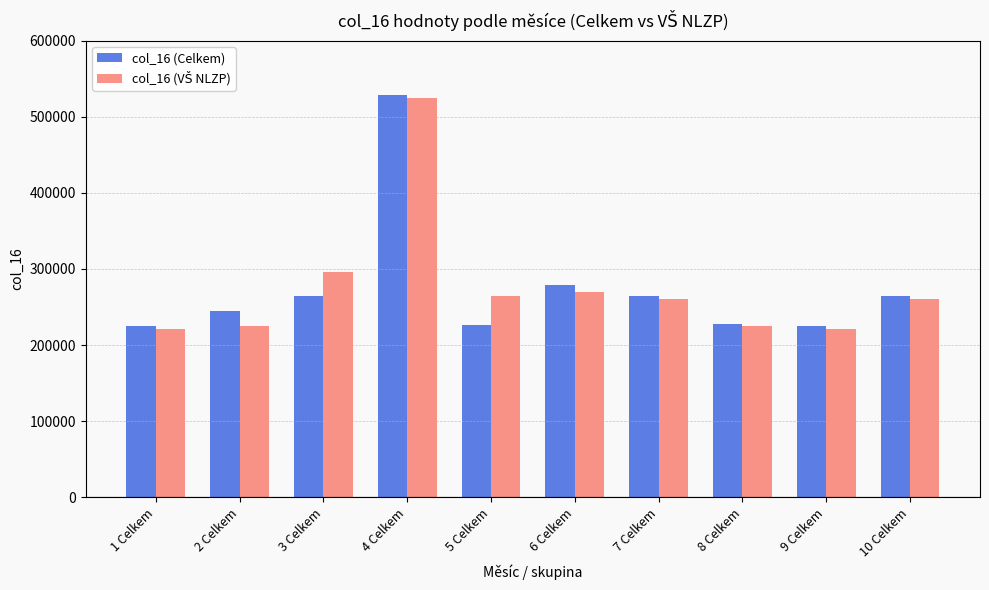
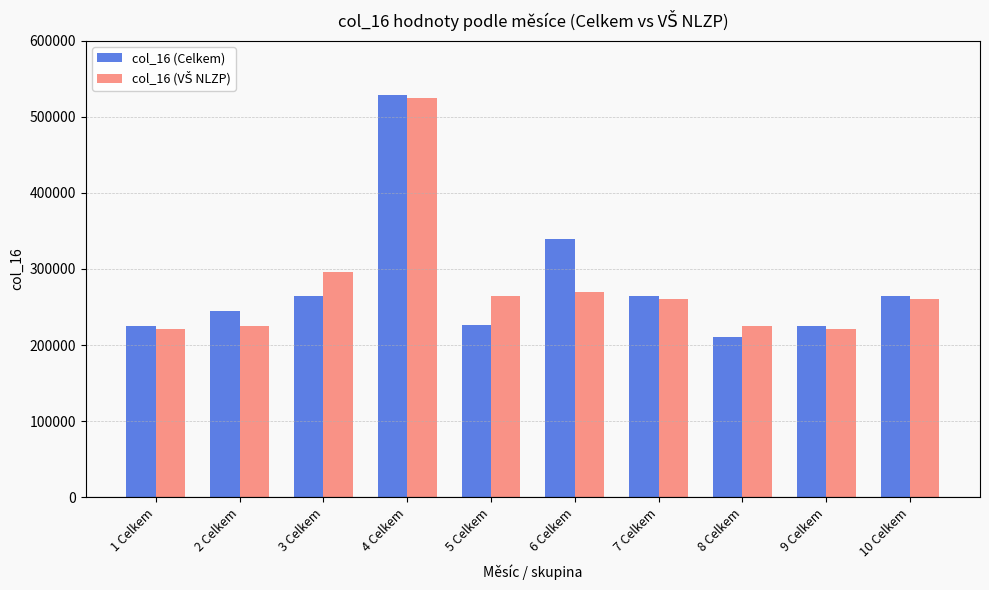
  {
    "col_16 (Celkem)": {
      "1 Celkem": 230000,
      "2 Celkem": 240000,
      "3 Celkem": 260000,
      "4 Celkem": 530000,
      "5 Celkem": 230000,
-     "6 Celkem": 280000,
+     "6 Celkem": 340000,
      "7 Celkem": 260000,
-     "8 Celkem": 230000,
+     "8 Celkem": 210000,
      "9 Celkem": 230000,
      "10 Celkem": 260000
    },
    "col_16 (VŠ NLZP)": {
      "1 Celkem": 220000,
      "2 Celkem": 230000,
      "3 Celkem": 300000,
      "4 Celkem": 530000,
      "5 Celkem": 260000,
      "6 Celkem": 270000,
      "7 Celkem": 260000,
      "8 Celkem": 230000,
      "9 Celkem": 220000,
      "10 Celkem": 260000
    }
  }
